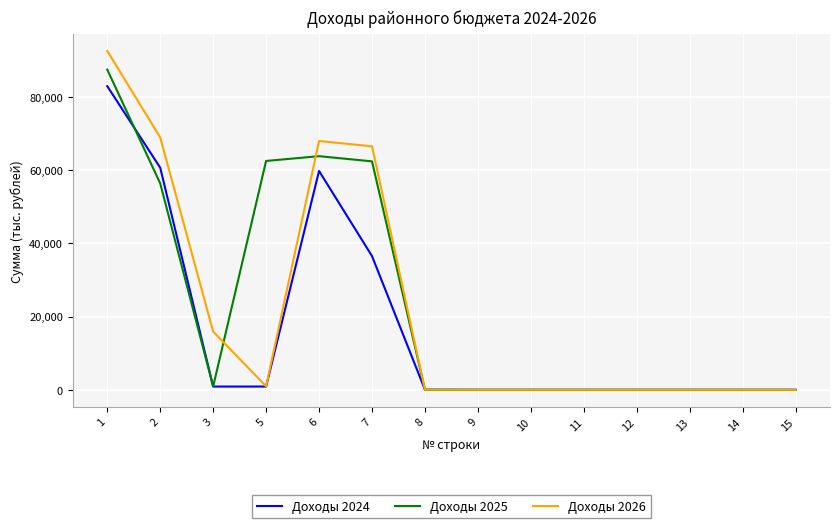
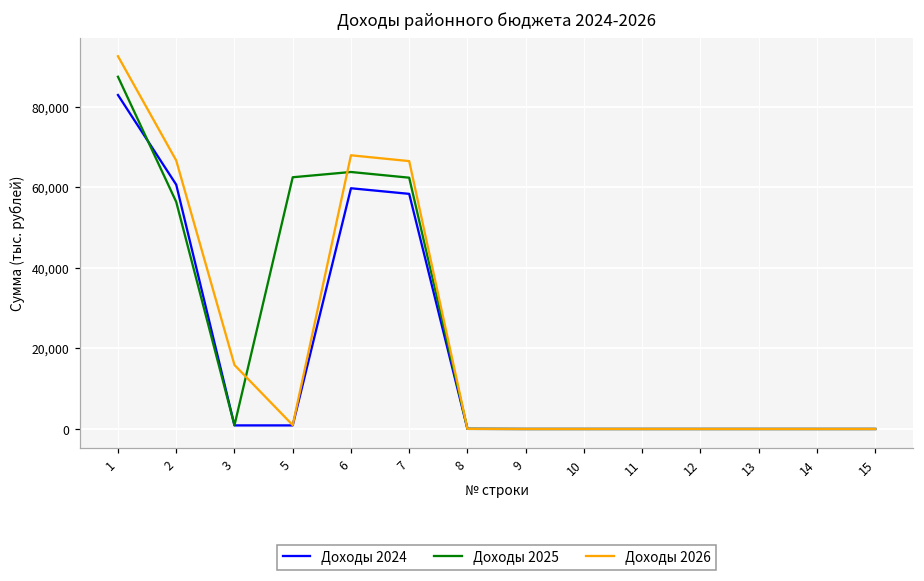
  {
    "Доходы 2024": {
      "1": "83,000",
      "2": "61,000",
      "6": "60,000",
-     "7": "37,000"
+     "7": "58,000"
    },
    "Доходы 2025": {
      "1": "87,000",
      "2": "56,000",
      "5": "62,000",
      "6": "64,000",
      "7": "62,000"
    },
    "Доходы 2026": {
      "1": "92,000",
-     "2": "69,000",
+     "2": "67,000",
      "3": "16,000",
      "6": "68,000",
      "7": "66,000"
    }
  }
